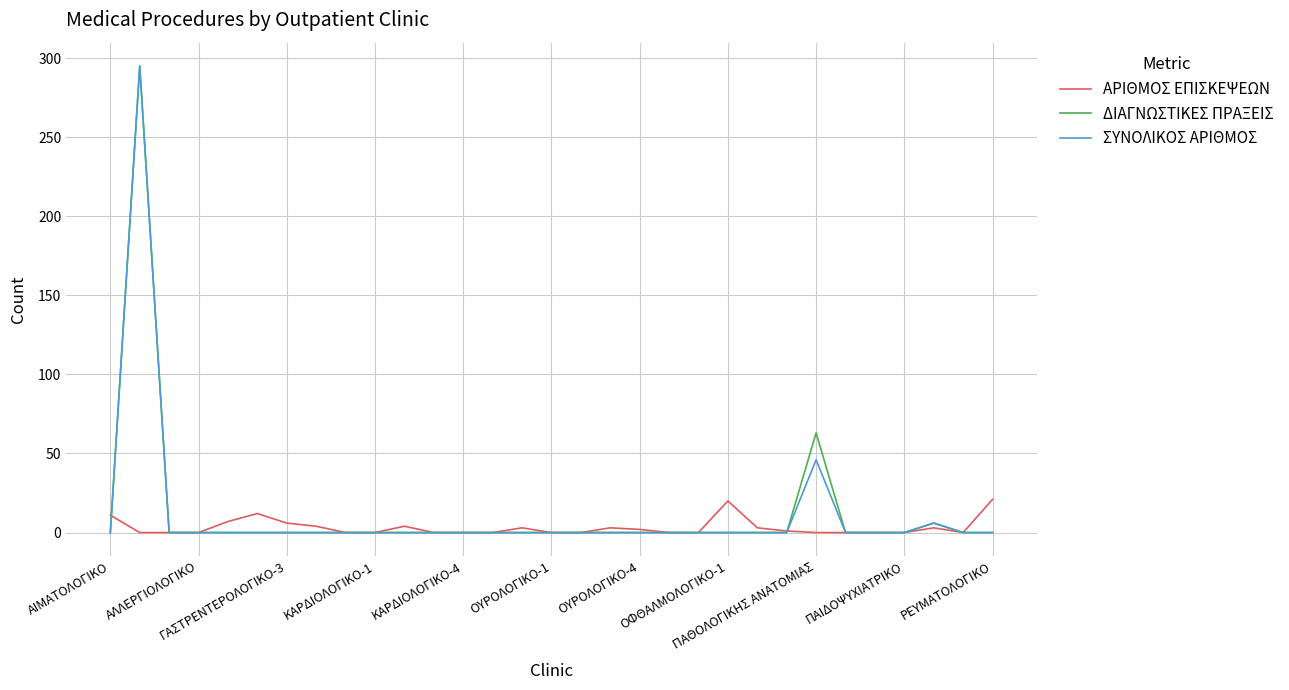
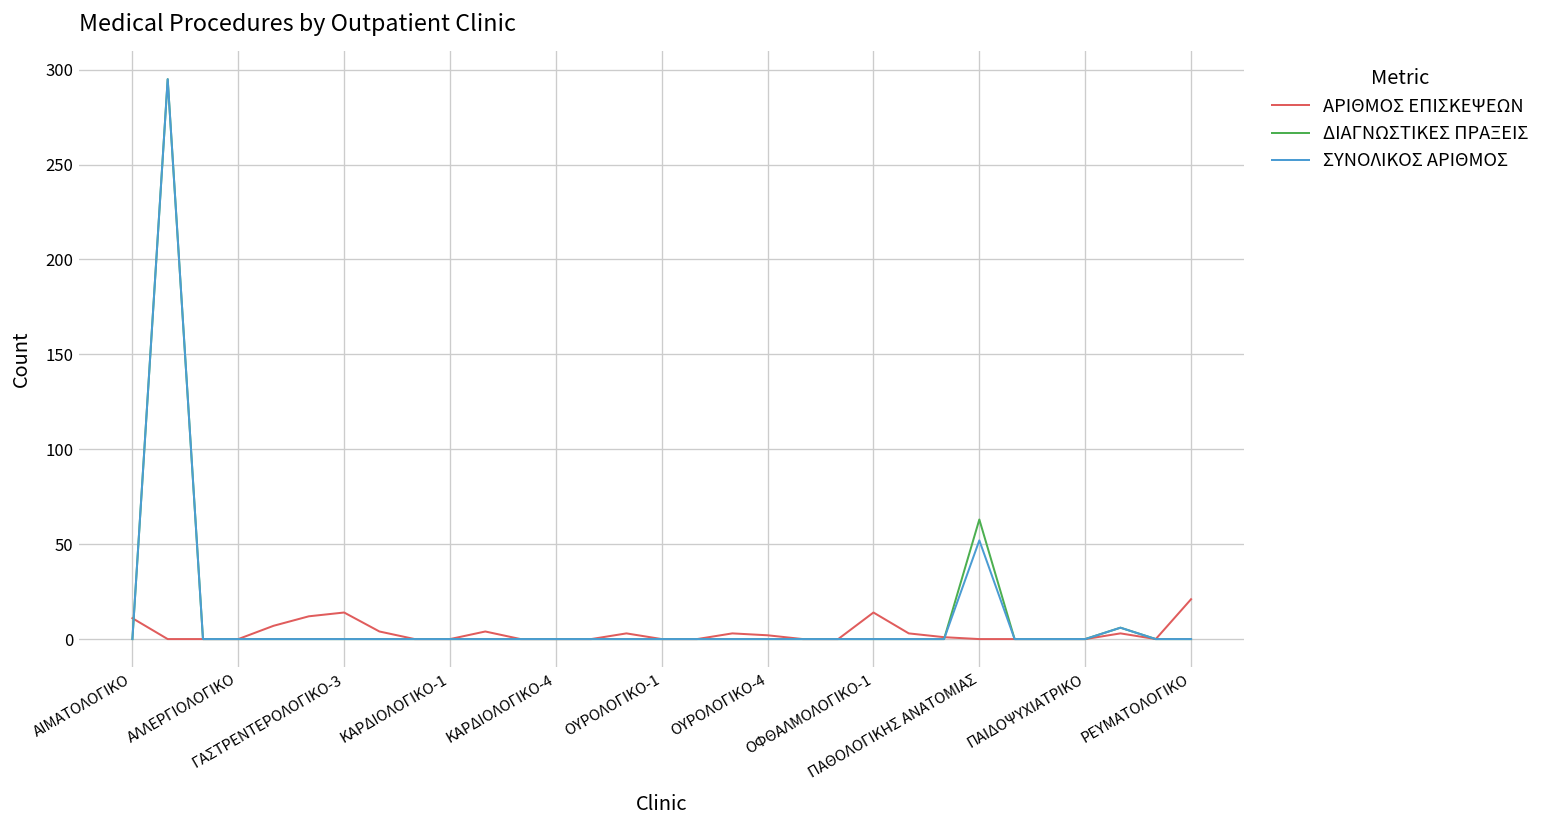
  {
    "ΑΡΙΘΜΟΣ ΕΠΙΣΚΕΨΕΩΝ": {
      "ΑΙΜΑΤΟΛΟΓΙΚΟ": 11,
-     "ΓΑΣΤΡΕΝΤΕΡΟΛΟΓΙΚΟ-3": 6,
+     "ΓΑΣΤΡΕΝΤΕΡΟΛΟΓΙΚΟ-3": 14,
      "ΟΥΡΟΛΟΓΙΚΟ-4": 2,
-     "ΟΦΘΑΛΜΟΛΟΓΙΚΟ-1": 20,
+     "ΟΦΘΑΛΜΟΛΟΓΙΚΟ-1": 14,
      "ΠΑΘΟΛΟΓΙΚΗΣ ΑΝΑΤΟΜΙΑΣ": 0,
      "ΡΕΥΜΑΤΟΛΟΓΙΚΟ": 21
    },
    "ΔΙΑΓΝΩΣΤΙΚΕΣ ΠΡΑΞΕΙΣ": {
      "ΠΑΘΟΛΟΓΙΚΗΣ ΑΝΑΤΟΜΙΑΣ": 63
    },
    "ΣΥΝΟΛΙΚΟΣ ΑΡΙΘΜΟΣ": {
-     "ΠΑΘΟΛΟΓΙΚΗΣ ΑΝΑΤΟΜΙΑΣ": 46
+     "ΠΑΘΟΛΟΓΙΚΗΣ ΑΝΑΤΟΜΙΑΣ": 52
    }
  }
